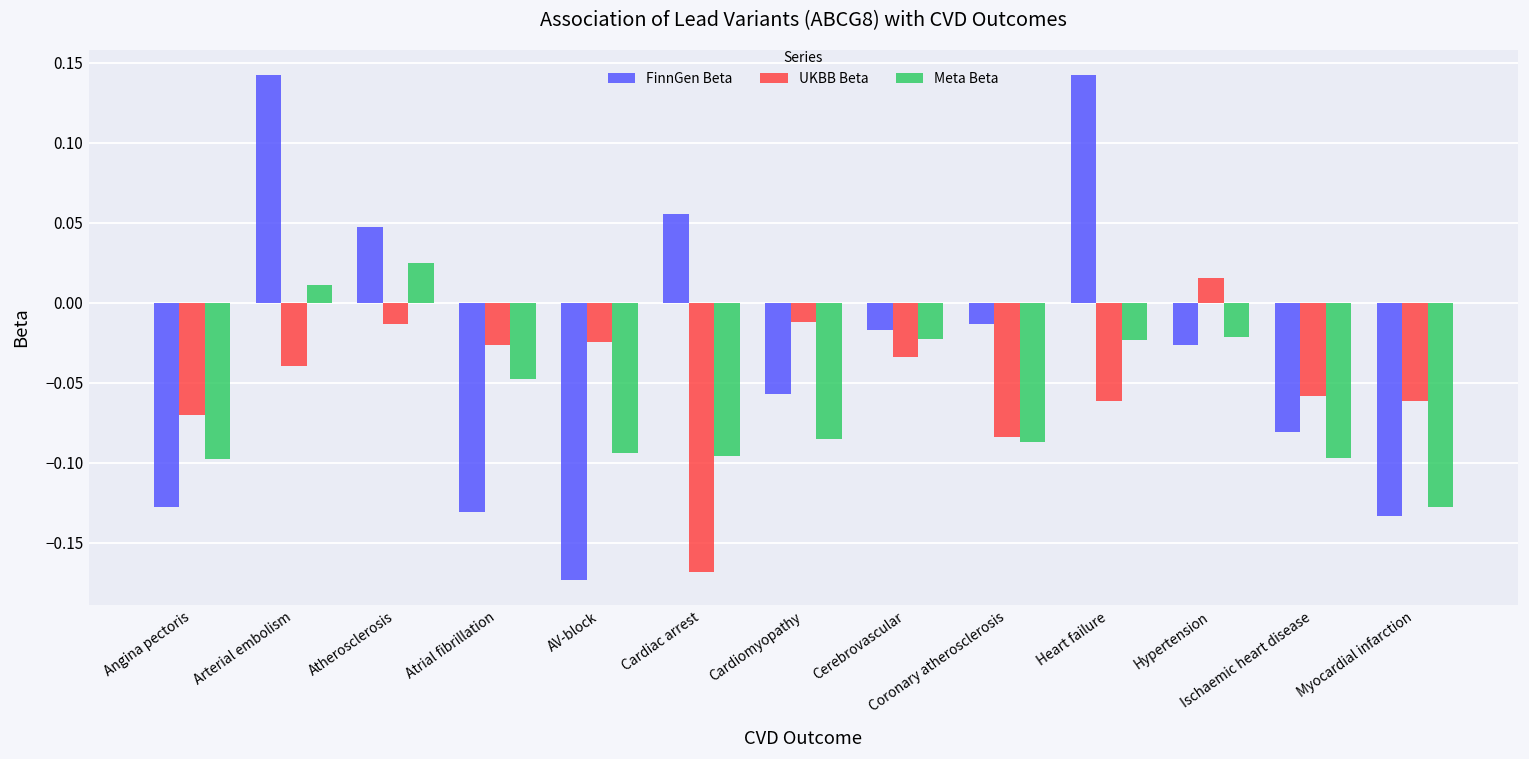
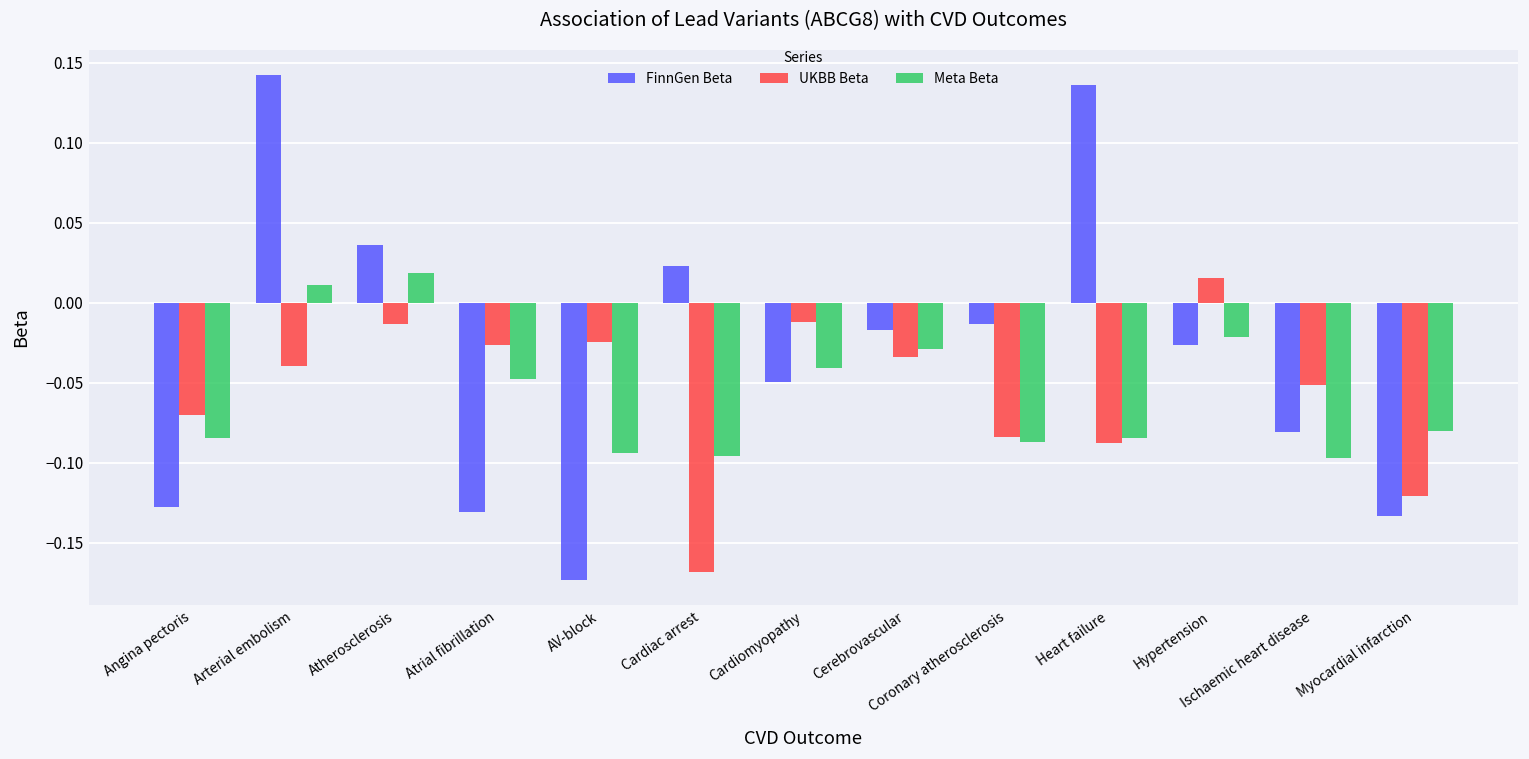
  {
    "FinnGen Beta": {
      "Angina pectoris": -0.128,
      "Arterial embolism": 0.142,
-     "Atherosclerosis": 0.047,
+     "Atherosclerosis": 0.036,
      "Atrial fibrillation": -0.131,
      "AV-block": -0.173,
-     "Cardiac arrest": 0.056,
-     "Cardiomyopathy": -0.057,
+     "Cardiac arrest": 0.023,
+     "Cardiomyopathy": -0.049,
      "Cerebrovascular": -0.017,
      "Coronary atherosclerosis": -0.013,
-     "Heart failure": 0.142,
+     "Heart failure": 0.136,
      "Hypertension": -0.026,
      "Ischaemic heart disease": -0.081,
      "Myocardial infarction": -0.133
    },
    "UKBB Beta": {
      "Angina pectoris": -0.070,
      "Arterial embolism": -0.040,
      "Atherosclerosis": -0.013,
      "Atrial fibrillation": -0.026,
      "AV-block": -0.025,
      "Cardiac arrest": -0.168,
      "Cardiomyopathy": -0.012,
      "Cerebrovascular": -0.034,
      "Coronary atherosclerosis": -0.084,
-     "Heart failure": -0.062,
+     "Heart failure": -0.088,
      "Hypertension": 0.016,
-     "Ischaemic heart disease": -0.058,
-     "Myocardial infarction": -0.061
+     "Ischaemic heart disease": -0.052,
+     "Myocardial infarction": -0.121
    },
    "Meta Beta": {
-     "Angina pectoris": -0.098,
+     "Angina pectoris": -0.085,
      "Arterial embolism": 0.011,
-     "Atherosclerosis": 0.025,
+     "Atherosclerosis": 0.019,
      "Atrial fibrillation": -0.048,
      "AV-block": -0.094,
      "Cardiac arrest": -0.096,
-     "Cardiomyopathy": -0.085,
-     "Cerebrovascular": -0.023,
+     "Cardiomyopathy": -0.041,
+     "Cerebrovascular": -0.029,
      "Coronary atherosclerosis": -0.087,
-     "Heart failure": -0.023,
+     "Heart failure": -0.084,
      "Hypertension": -0.022,
      "Ischaemic heart disease": -0.097,
-     "Myocardial infarction": -0.128
+     "Myocardial infarction": -0.080
    }
  }
